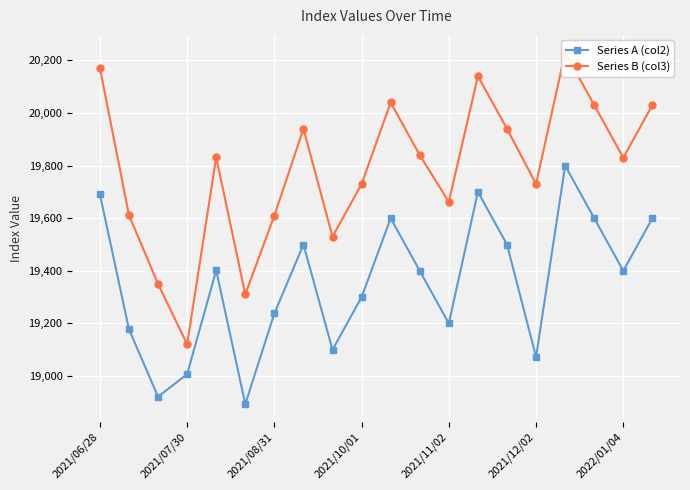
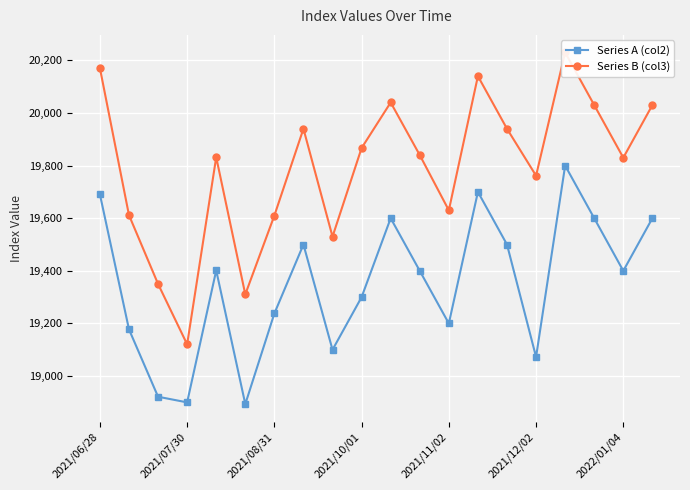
  {
    "Series A (col2)": {
      "2021/06/28": "19,690",
-     "2021/07/30": "19,010",
+     "2021/07/30": "18,900",
      "2021/08/31": "19,240",
      "2021/10/01": "19,300",
      "2021/11/02": "19,200",
      "2021/12/02": "19,070",
      "2022/01/04": "19,400"
    },
    "Series B (col3)": {
      "2021/06/28": "20,170",
      "2021/07/30": "19,120",
      "2021/08/31": "19,610",
-     "2021/10/01": "19,730",
-     "2021/11/02": "19,660",
-     "2021/12/02": "19,730",
+     "2021/10/01": "19,870",
+     "2021/11/02": "19,630",
+     "2021/12/02": "19,760",
      "2022/01/04": "19,830"
    }
  }
